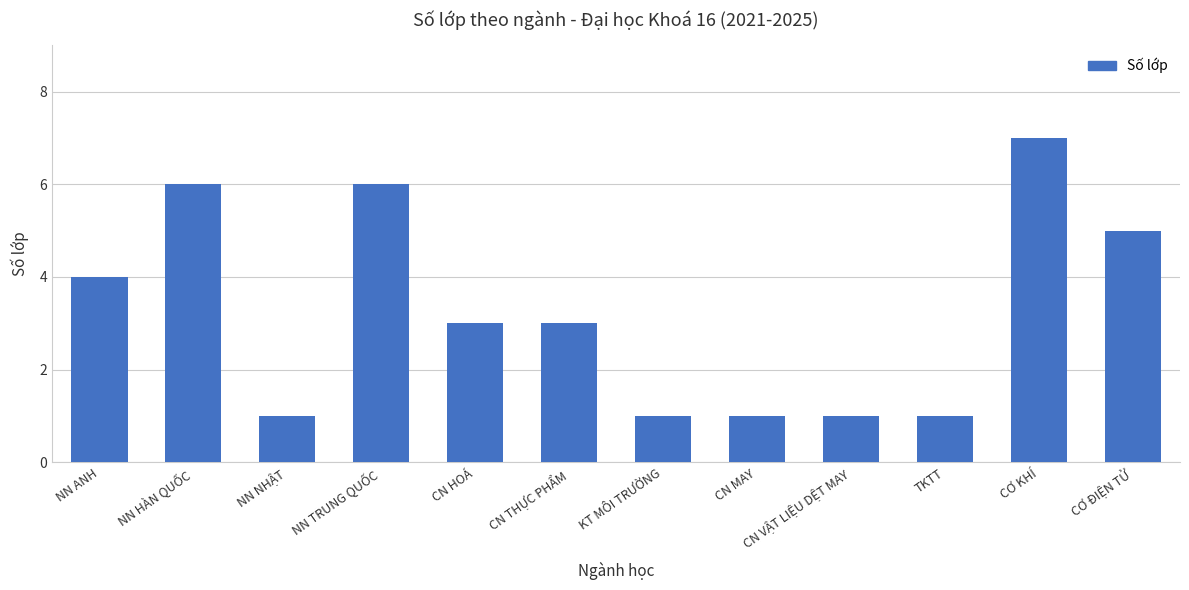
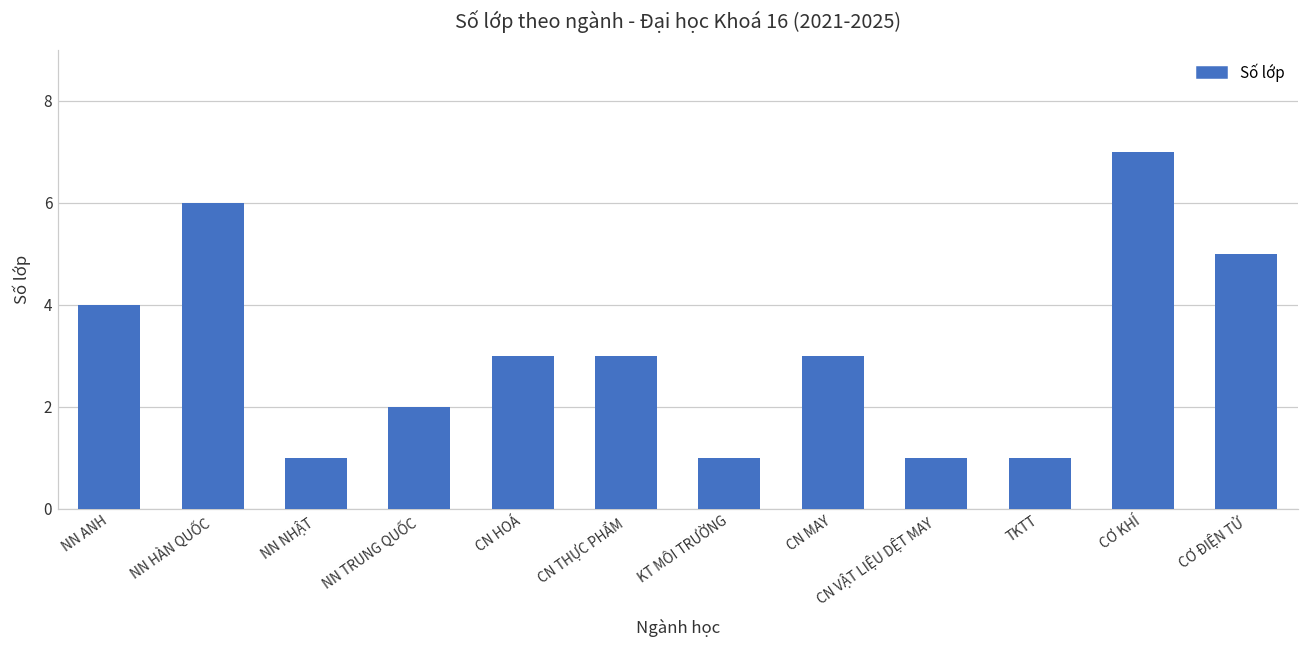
  {
    "NN ANH": 4,
    "NN HÀN QUỐC": 6,
    "NN NHẬT": 1,
-   "NN TRUNG QUỐC": 6,
+   "NN TRUNG QUỐC": 2,
    "CN HOÁ": 3,
    "CN THỰC PHẨM": 3,
    "KT MÔI TRƯỜNG": 1,
-   "CN MAY": 1,
+   "CN MAY": 3,
    "CN VẬT LIỆU DỆT MAY": 1,
    "TKTT": 1,
    "CƠ KHÍ": 7,
    "CƠ ĐIỆN TỬ": 5
  }
